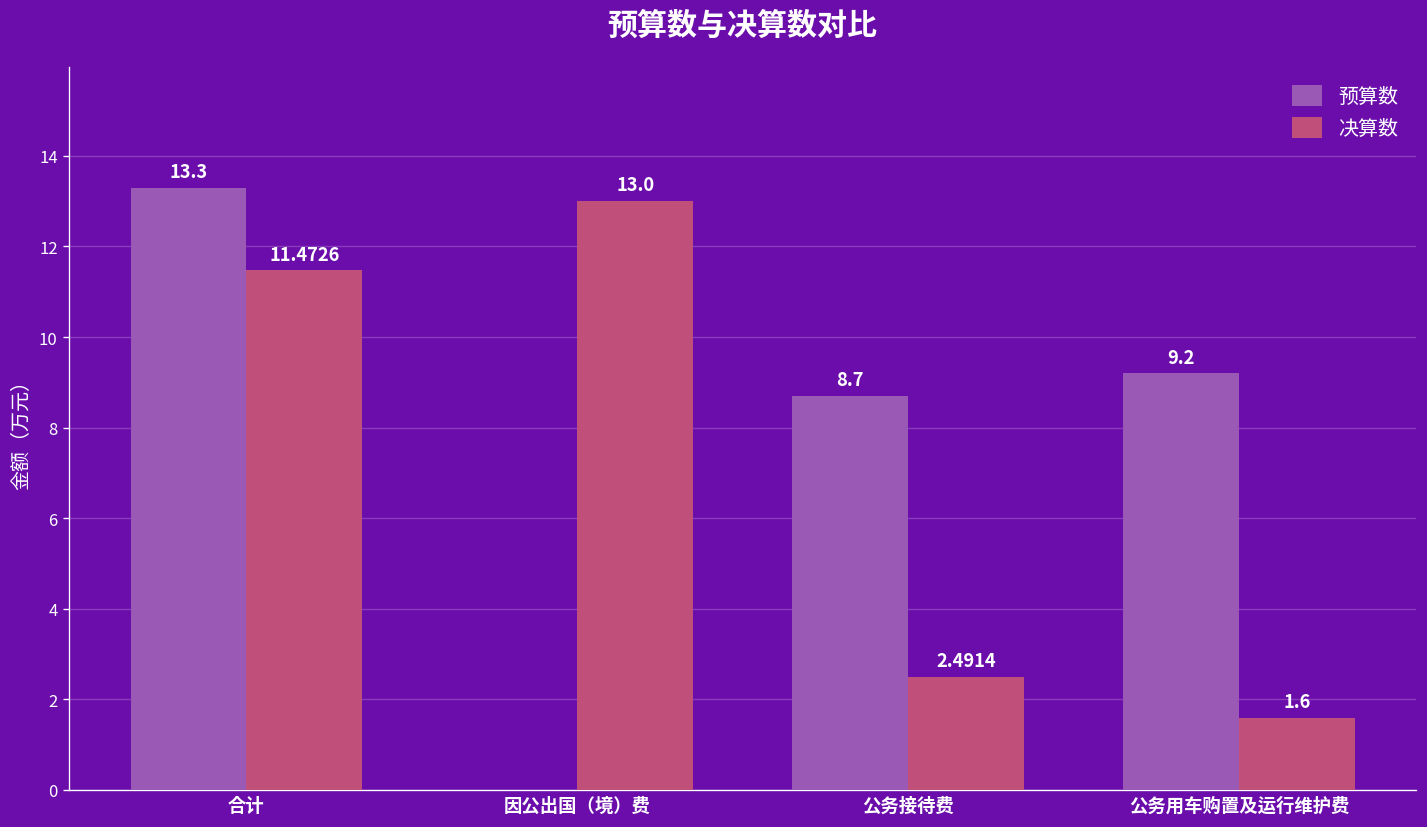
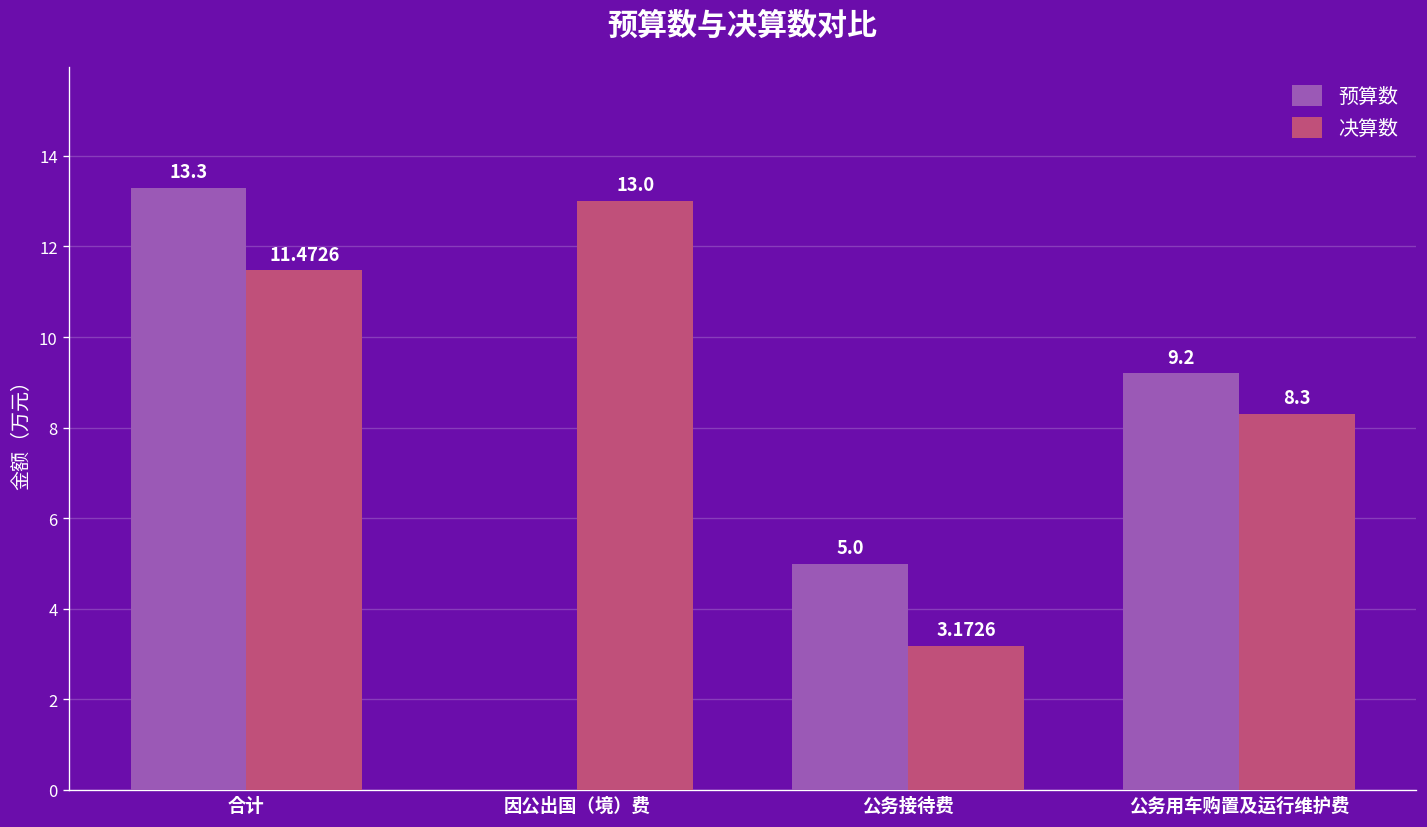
  {
    "预算数": {
      "合计": 13.3,
-     "公务接待费": 8.7,
+     "公务接待费": 5.0,
      "公务用车购置及运行维护费": 9.2
    },
    "决算数": {
      "合计": 11.4726,
      "因公出国（境）费": 13.0,
-     "公务接待费": 2.4914,
-     "公务用车购置及运行维护费": 1.6
+     "公务接待费": 3.1726,
+     "公务用车购置及运行维护费": 8.3
    }
  }
